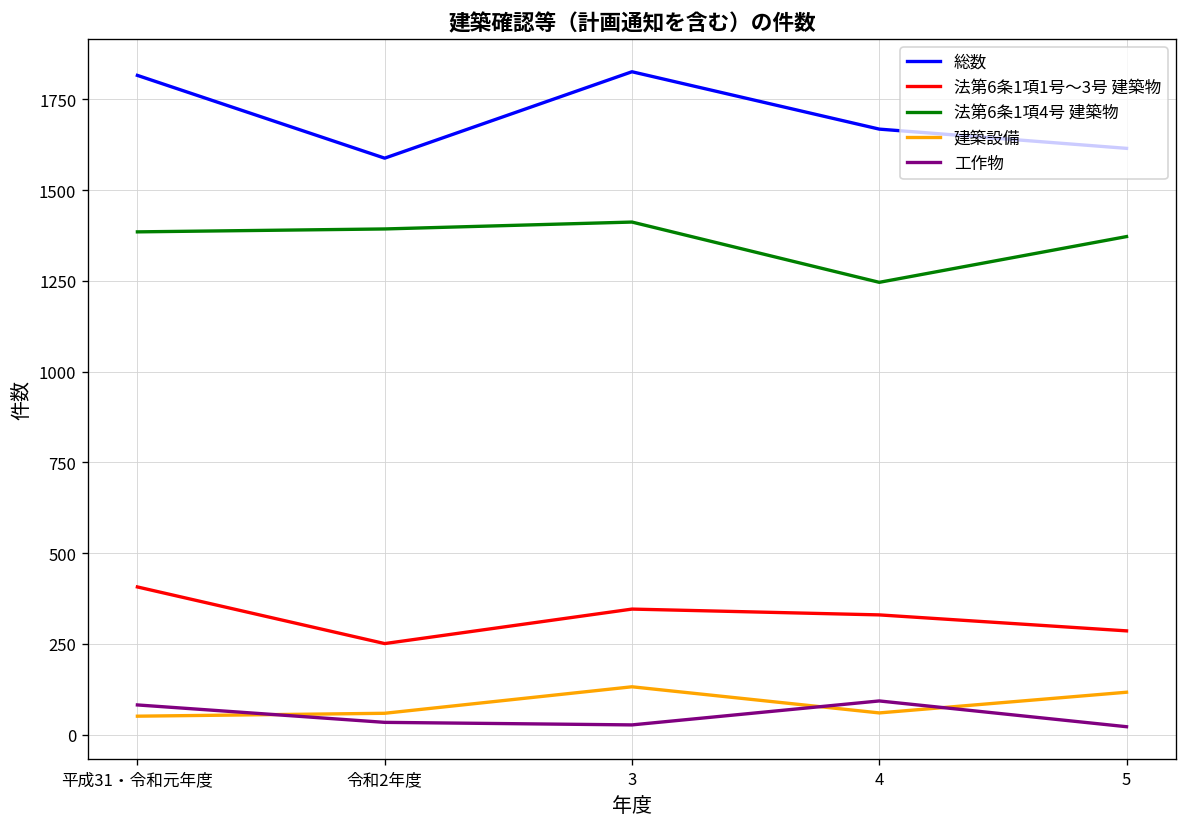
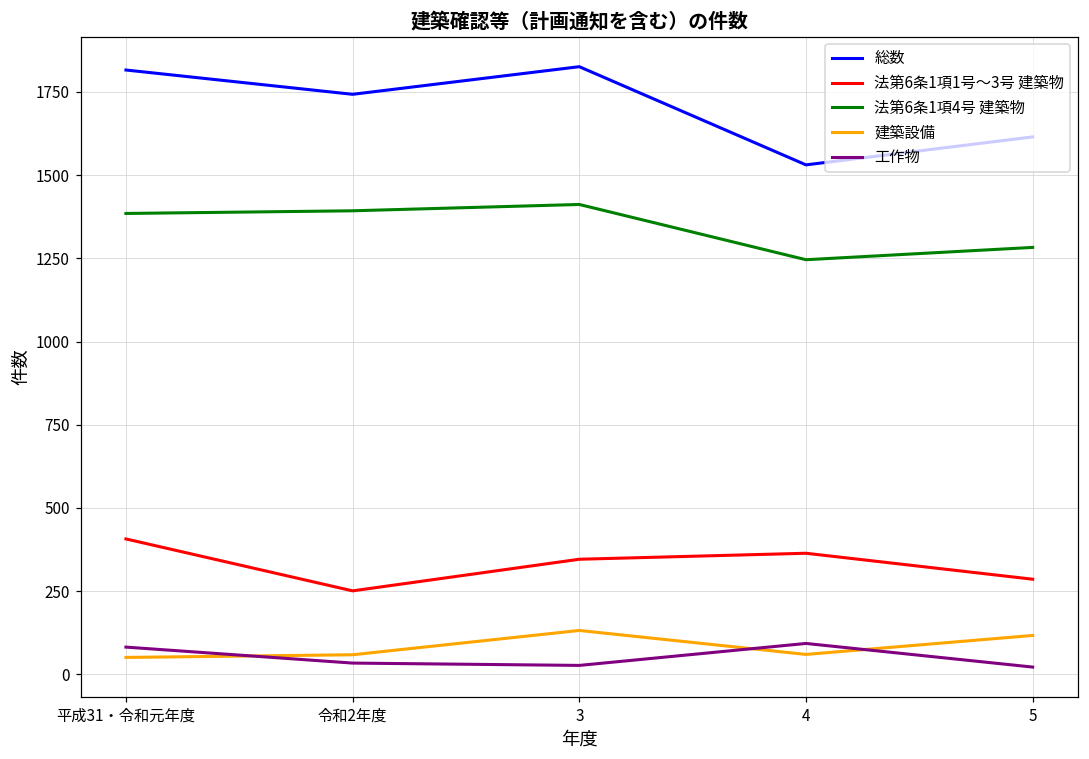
  {
    "総数": {
      "平成31・令和元年度": 1820,
-     "令和2年度": 1590,
+     "令和2年度": 1740,
      "3": 1830,
-     "4": 1670
+     "4": 1530
    },
    "法第6条1項1号～3号 建築物": {
      "平成31・令和元年度": 410,
      "令和2年度": 250,
      "3": 350,
-     "4": 330,
+     "4": 360,
      "5": 290
    },
    "法第6条1項4号 建築物": {
      "平成31・令和元年度": 1390,
      "令和2年度": 1390,
      "3": 1410,
      "4": 1250,
-     "5": 1370
+     "5": 1280
    },
    "建築設備": {
      "平成31・令和元年度": 50,
      "令和2年度": 60,
      "3": 130,
      "4": 60,
      "5": 120
    },
    "工作物": {
      "平成31・令和元年度": 80,
      "令和2年度": 30,
      "3": 30,
      "4": 90,
      "5": 20
    }
  }
